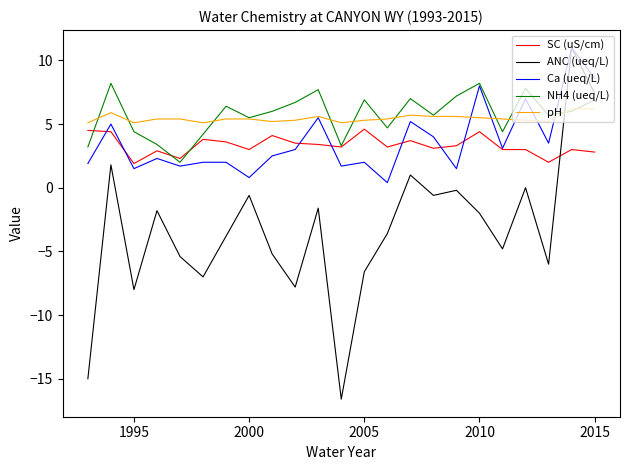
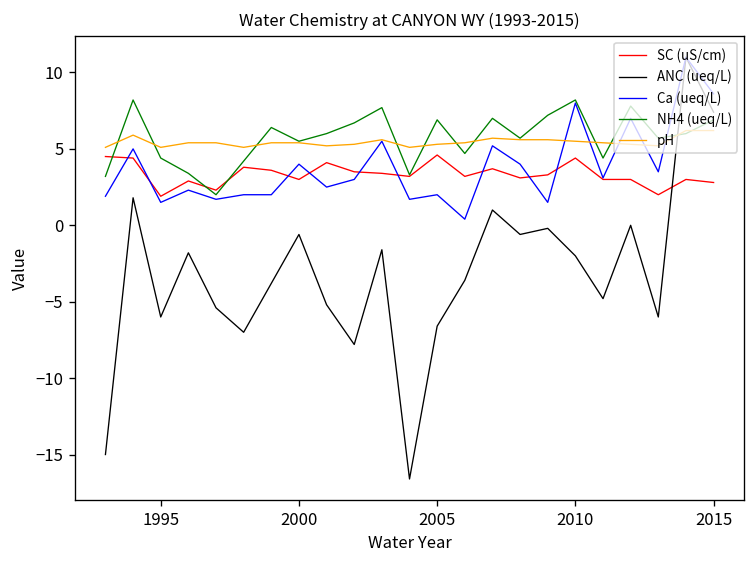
  {
    "SC (uS/cm)": {
      "1995": 1.9,
      "2000": 3.0,
      "2005": 4.6,
      "2010": 4.4,
      "2015": 2.8
    },
    "ANC (ueq/L)": {
-     "1995": -8,
+     "1995": -6,
      "2000": -0.6,
      "2005": -6.6,
      "2010": -2
    },
    "Ca (ueq/L)": {
      "1995": 1.5,
-     "2000": 0.8,
+     "2000": 4.0,
      "2005": 2.0,
      "2010": 8.0
    },
    "NH4 (ueq/L)": {
      "1995": 4.4,
      "2005": 6.9,
      "2010": 8.2
    },
    "pH": {
      "1995": 5.1,
      "2005": 5.3,
      "2010": 5.5
    }
  }
